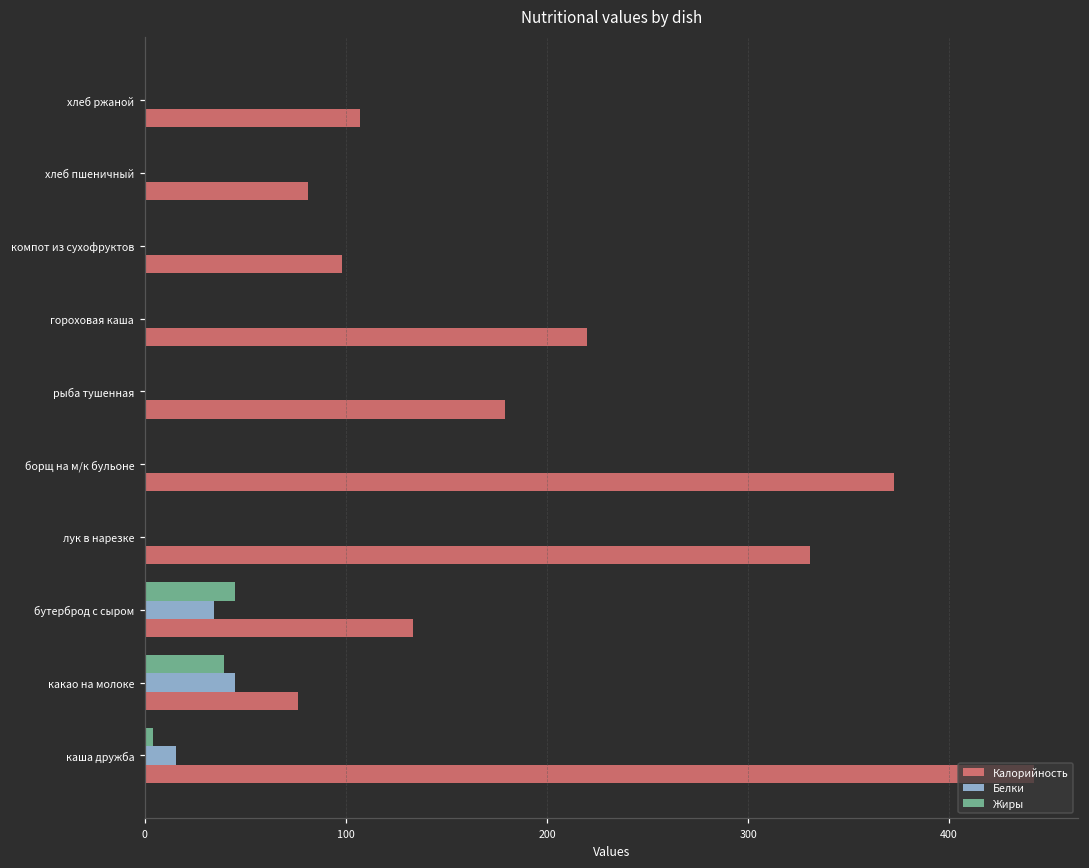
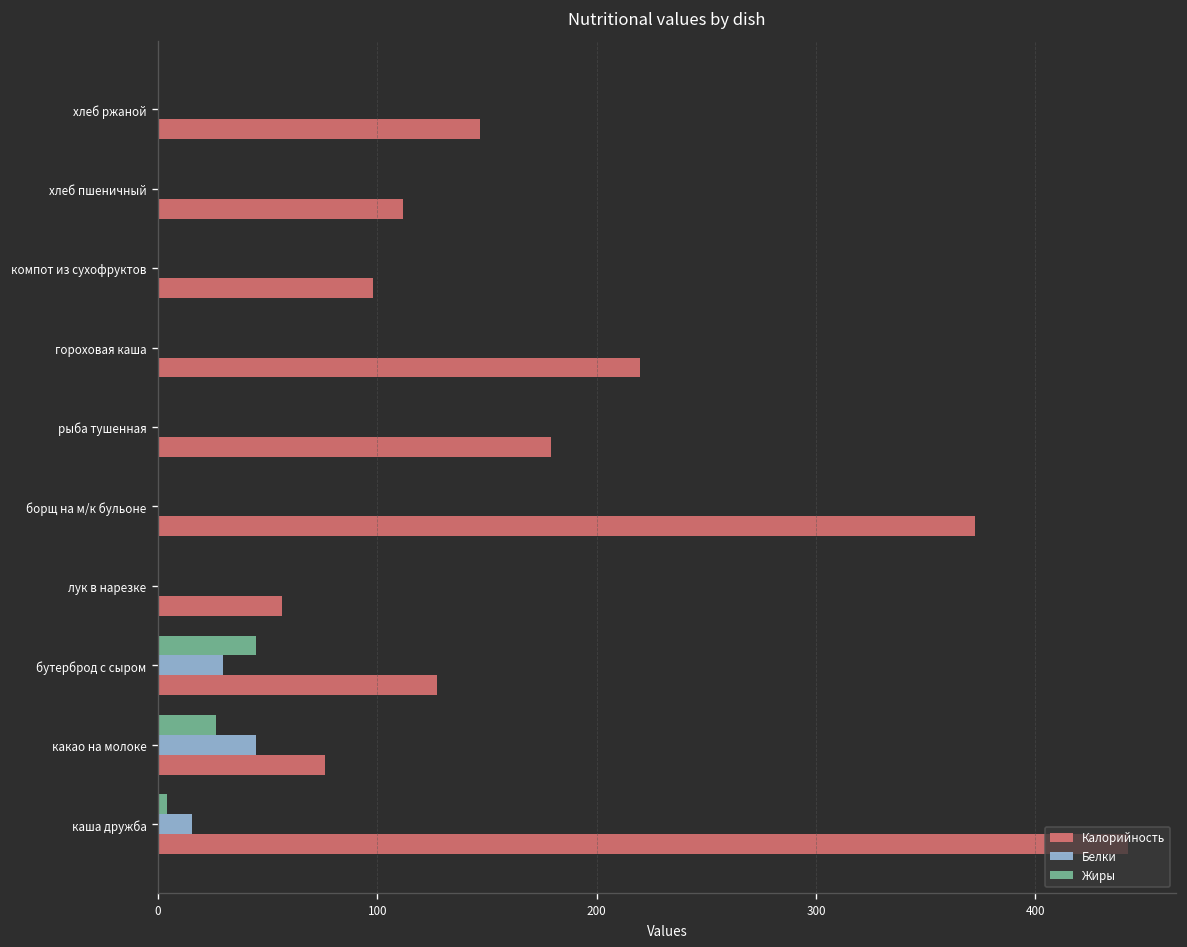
  {
    "Калорийность": {
-     "хлеб ржаной": 107,
-     "хлеб пшеничный": 81,
+     "хлеб ржаной": 147,
+     "хлеб пшеничный": 112,
      "компот из сухофруктов": 98,
      "гороховая каша": 220,
      "рыба тушенная": 179,
      "борщ на м/к бульоне": 373,
-     "лук в нарезке": 331,
-     "бутерброд с сыром": 133,
+     "лук в нарезке": 57,
+     "бутерброд с сыром": 127,
      "какао на молоке": 76
    },
    "Белки": {
-     "бутерброд с сыром": 34,
+     "бутерброд с сыром": 30,
      "какао на молоке": 45,
      "каша дружба": 16
    },
    "Жиры": {
      "компот из сухофруктов": 0,
      "бутерброд с сыром": 45,
-     "какао на молоке": 39,
+     "какао на молоке": 26,
      "каша дружба": 4
    }
  }
